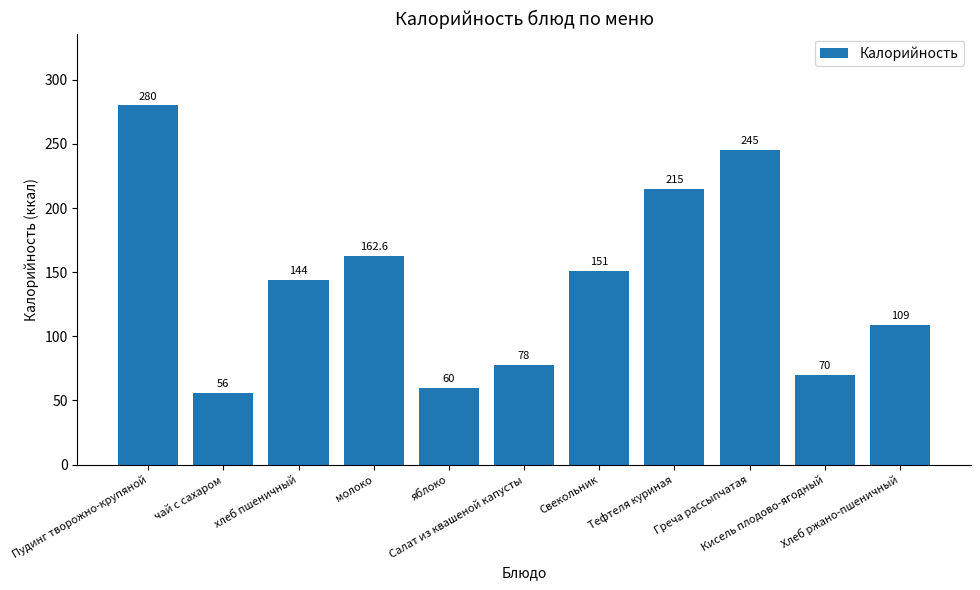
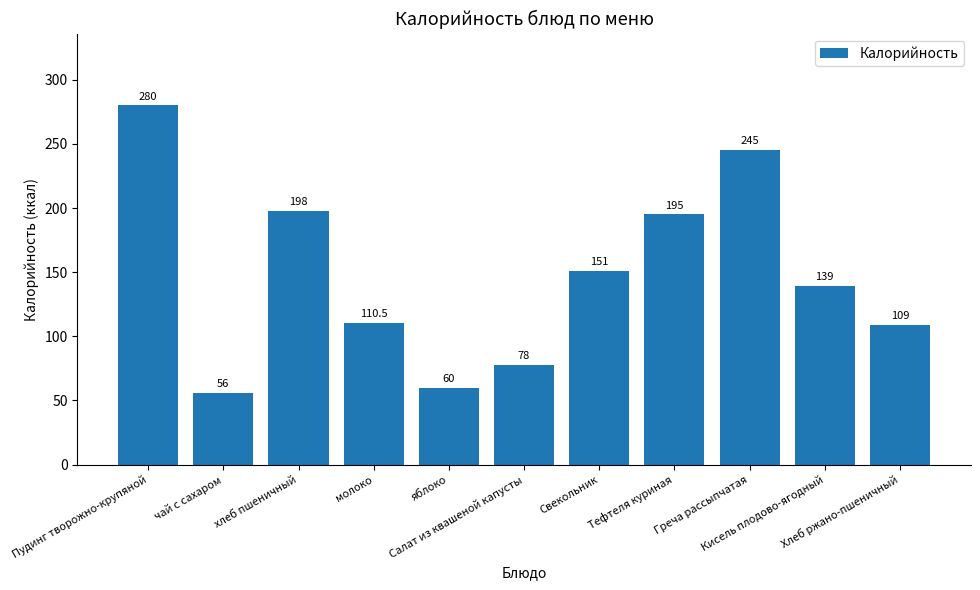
  {
    "Пудинг творожно-крупяной": 280,
    "чай с сахаром": 56,
-   "хлеб пшеничный": 144,
-   "молоко": 162.6,
+   "хлеб пшеничный": 198,
+   "молоко": 110.5,
    "яблоко": 60,
    "Салат из квашеной капусты": 78,
    "Свекольник": 151,
-   "Тефтеля куриная": 215,
+   "Тефтеля куриная": 195,
    "Греча рассыпчатая": 245,
-   "Кисель плодово-ягодный": 70,
+   "Кисель плодово-ягодный": 139,
    "Хлеб ржано-пшеничный": 109
  }
